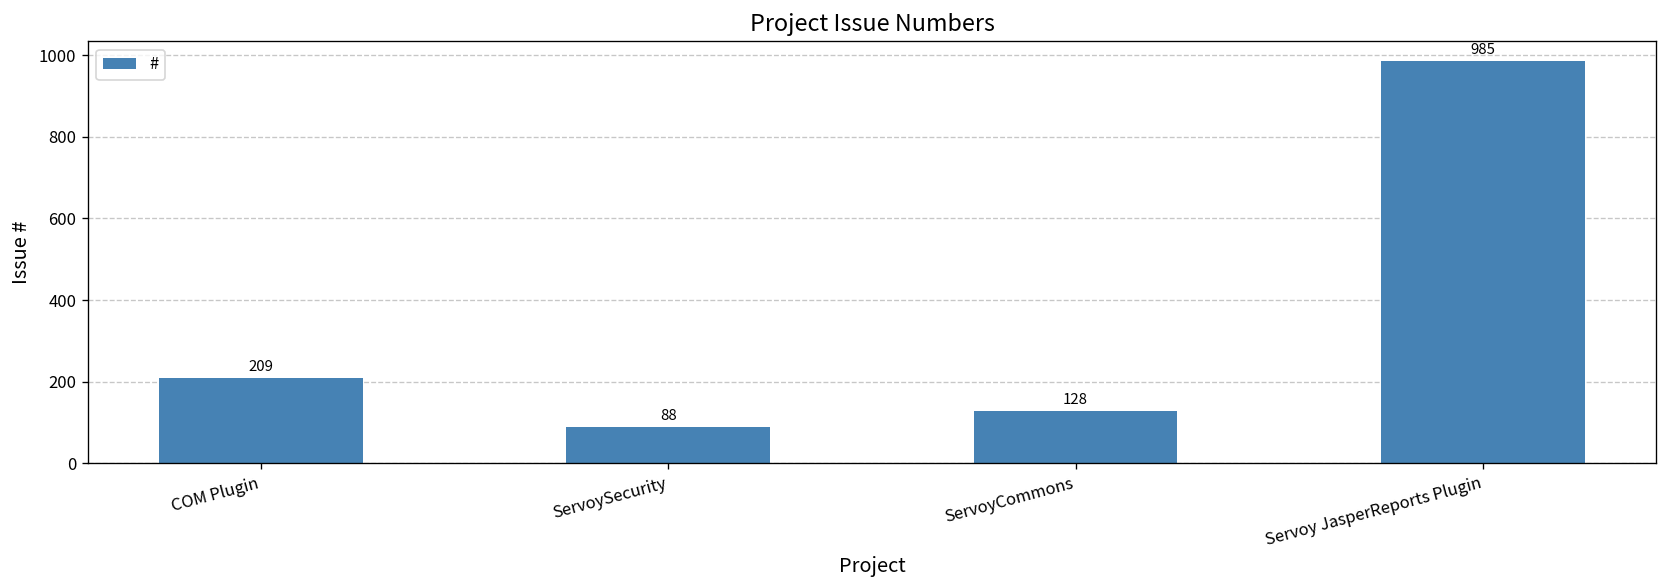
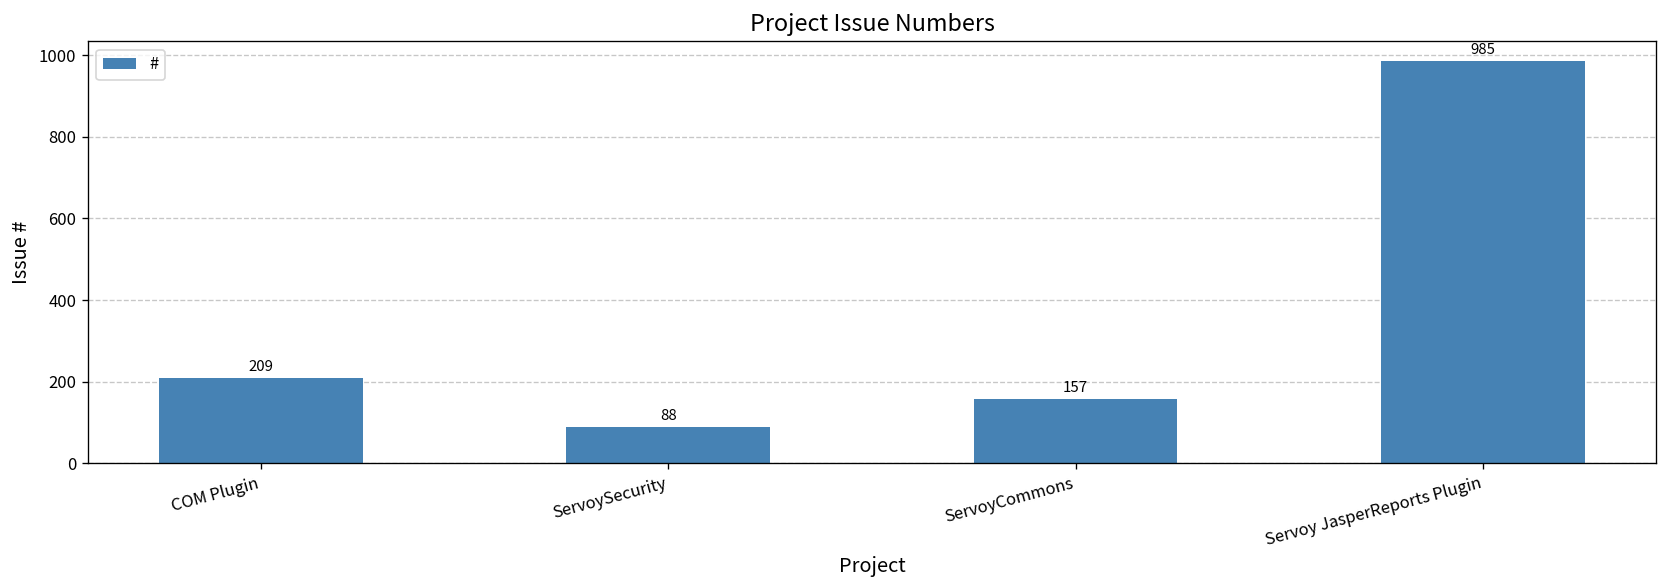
  {
    "COM Plugin": 209,
    "ServoySecurity": 88,
-   "ServoyCommons": 128,
+   "ServoyCommons": 157,
    "Servoy JasperReports Plugin": 985
  }
